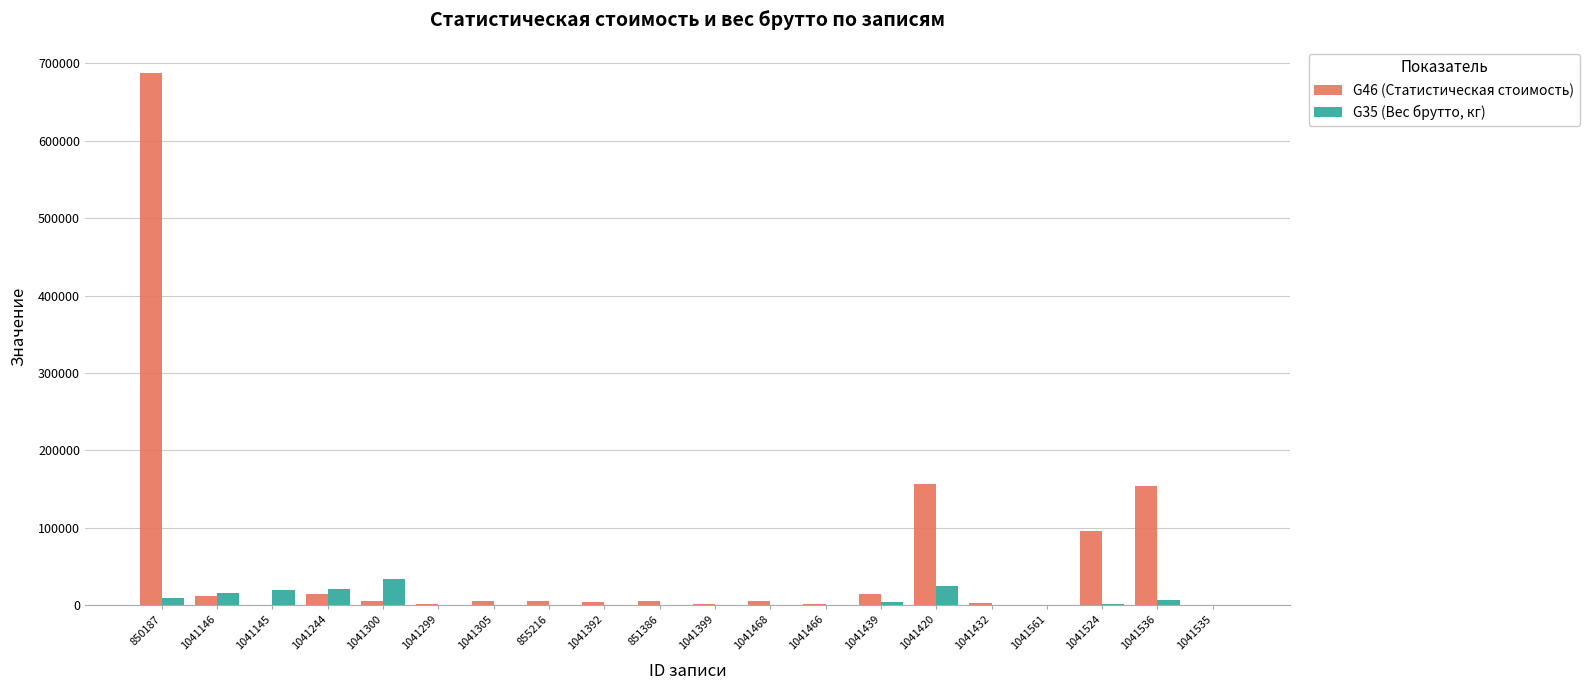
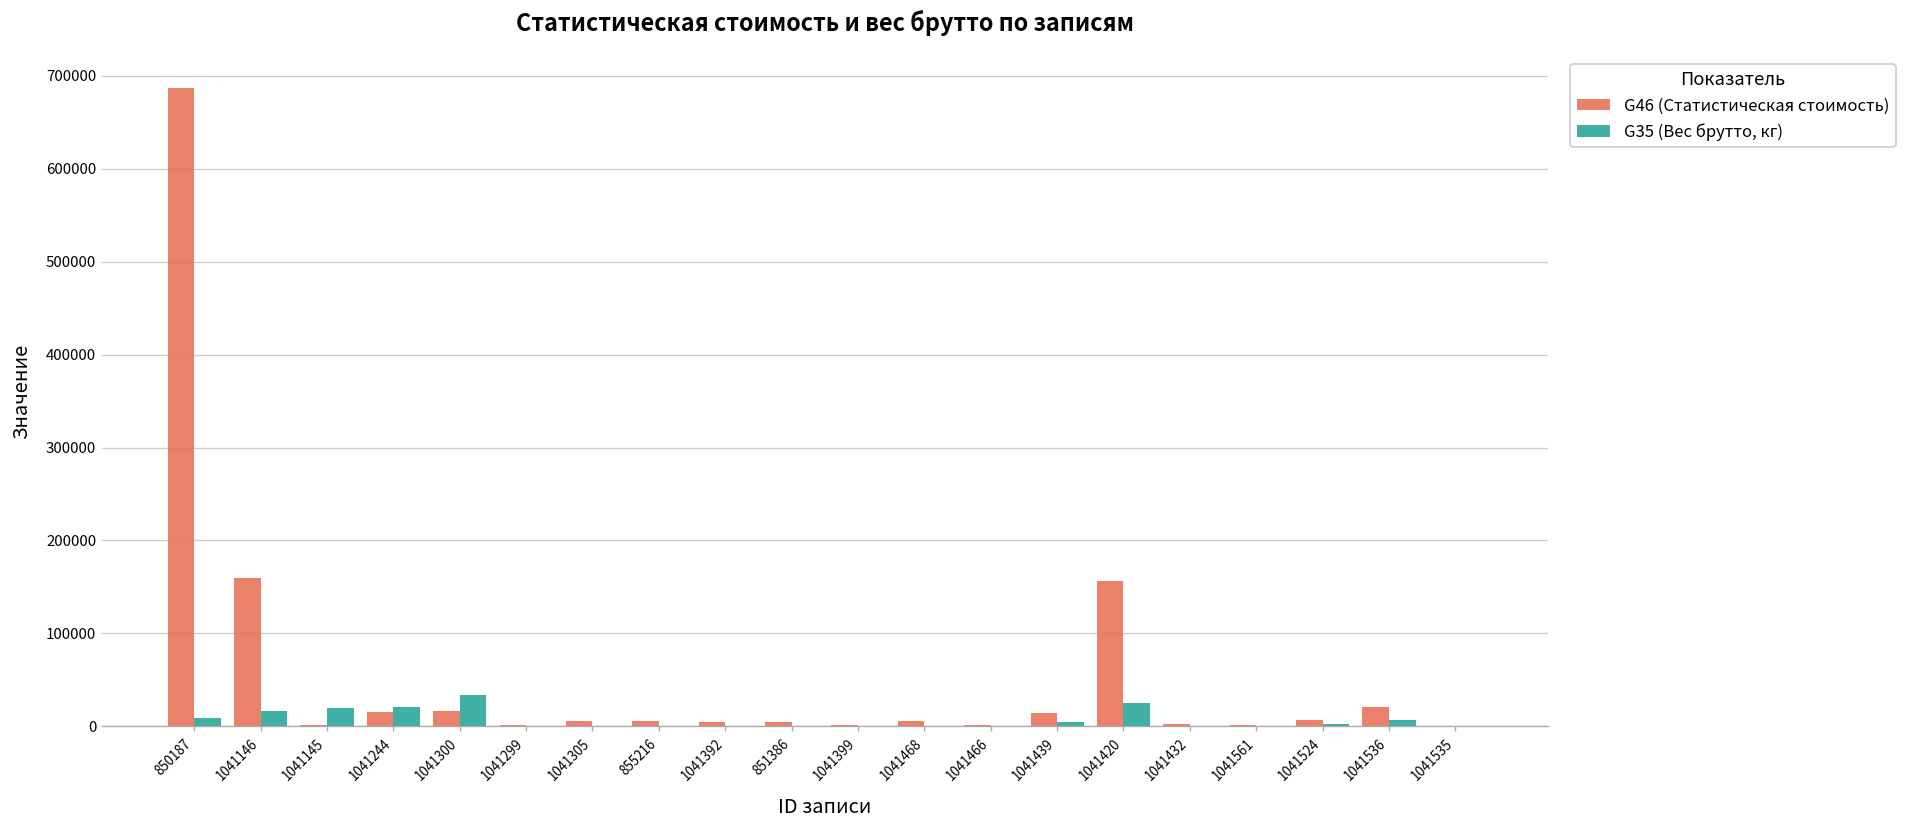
  {
    "G46 (Статистическая стоимость)": {
      "850187": 690000,
-     "1041146": 10000,
+     "1041146": 160000,
      "1041244": 10000,
-     "1041300": 10000,
+     "1041300": 20000,
      "1041305": 10000,
      "855216": 10000,
      "1041392": 0,
      "851386": 0,
      "1041468": 10000,
      "1041439": 10000,
      "1041420": 160000,
-     "1041524": 100000,
-     "1041536": 150000
+     "1041524": 10000,
+     "1041536": 20000
    },
    "G35 (Вес брутто, кг)": {
      "850187": 10000,
      "1041146": 20000,
      "1041145": 20000,
      "1041244": 20000,
      "1041300": 30000,
      "1041439": 0,
      "1041420": 30000,
      "1041536": 10000
    }
  }
